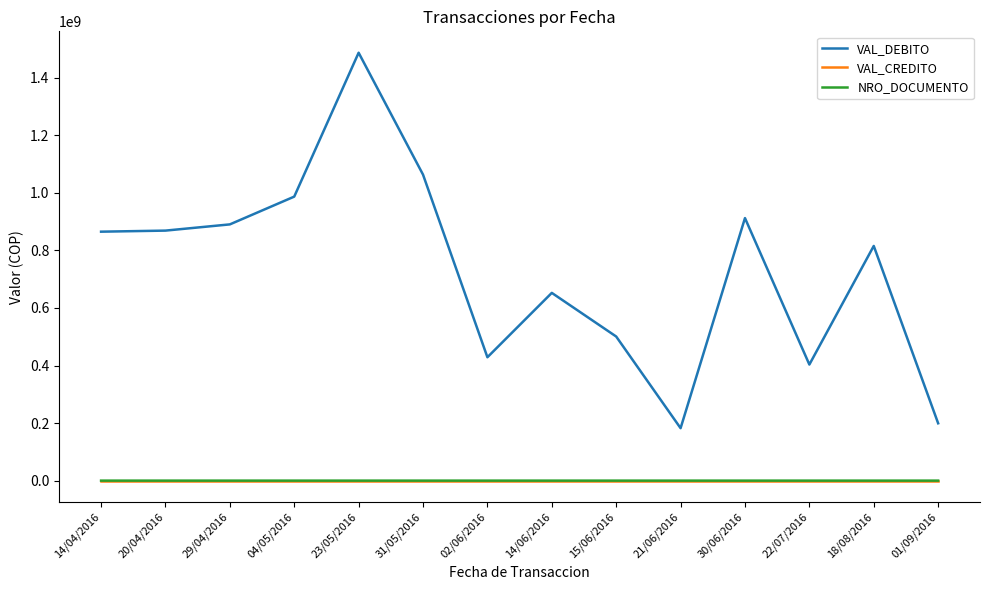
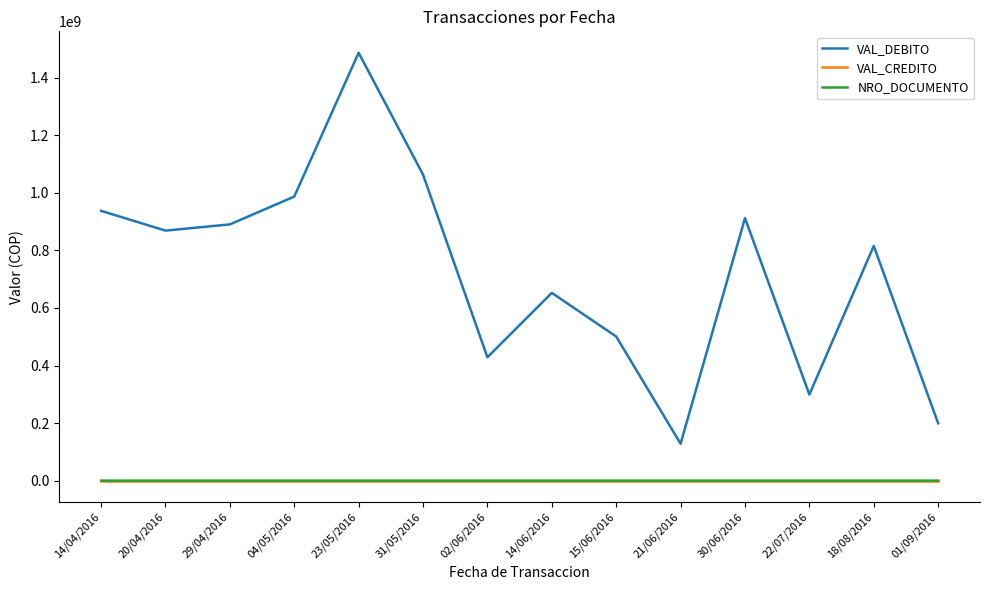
  {
    "VAL_DEBITO": {
-     "14/04/2016": 870000000,
+     "14/04/2016": 940000000,
      "20/04/2016": 870000000,
      "29/04/2016": 890000000,
      "04/05/2016": 990000000,
      "23/05/2016": 1490000000,
      "31/05/2016": 1060000000,
      "02/06/2016": 430000000,
      "14/06/2016": 650000000,
      "15/06/2016": 500000000,
-     "21/06/2016": 180000000,
+     "21/06/2016": 130000000,
      "30/06/2016": 910000000,
-     "22/07/2016": 400000000,
+     "22/07/2016": 300000000,
      "18/08/2016": 820000000,
      "01/09/2016": 200000000
    },
    "NRO_DOCUMENTO": {
      "14/04/2016": 0,
      "20/04/2016": 0,
      "29/04/2016": 0,
      "04/05/2016": 0,
      "23/05/2016": 0,
      "31/05/2016": 0,
      "02/06/2016": 0,
      "14/06/2016": 0,
      "15/06/2016": 0,
      "21/06/2016": 0,
      "30/06/2016": 0,
      "22/07/2016": 0,
      "18/08/2016": 0,
      "01/09/2016": 0
    }
  }
